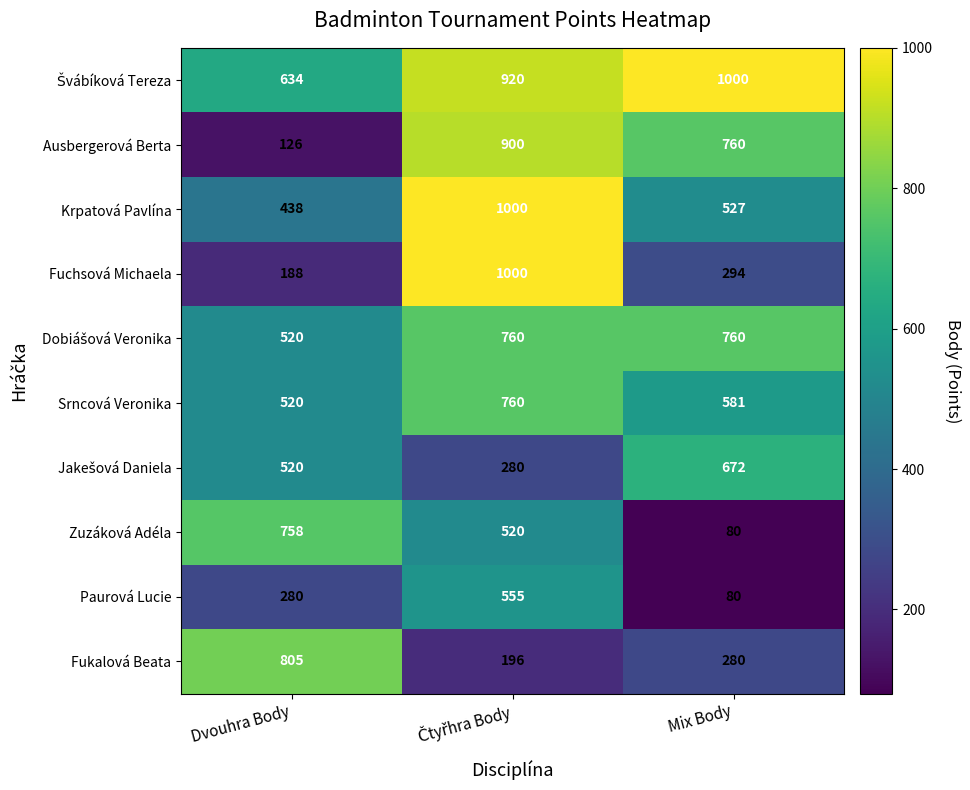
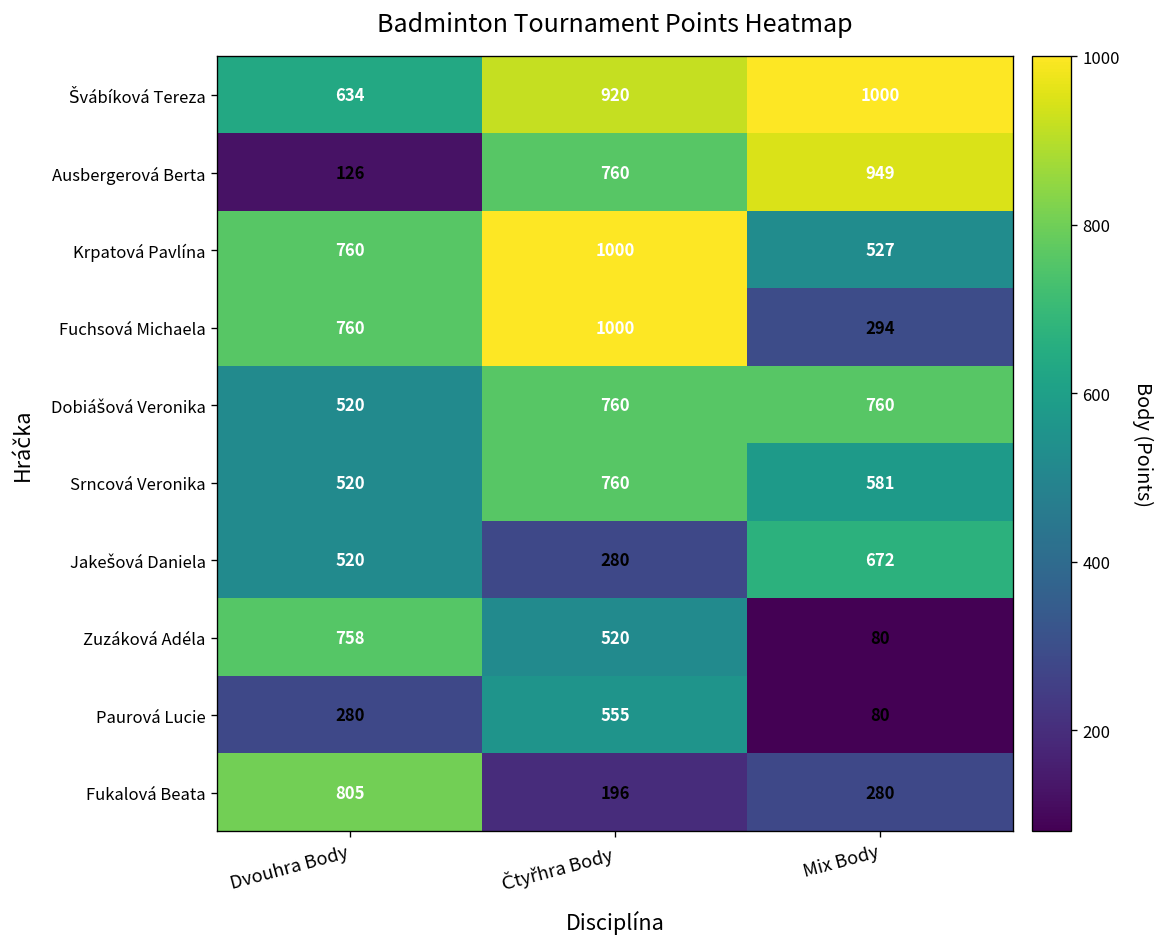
  {
    "Švábíková Tereza": {
      "Dvouhra Body": 634,
      "Čtyřhra Body": 920,
      "Mix Body": 1000
    },
    "Ausbergerová Berta": {
      "Dvouhra Body": 126,
-     "Čtyřhra Body": 900,
-     "Mix Body": 760
+     "Čtyřhra Body": 760,
+     "Mix Body": 949
    },
    "Krpatová Pavlína": {
-     "Dvouhra Body": 438,
+     "Dvouhra Body": 760,
      "Čtyřhra Body": 1000,
      "Mix Body": 527
    },
    "Fuchsová Michaela": {
-     "Dvouhra Body": 188,
+     "Dvouhra Body": 760,
      "Čtyřhra Body": 1000,
      "Mix Body": 294
    },
    "Dobiášová Veronika": {
      "Dvouhra Body": 520,
      "Čtyřhra Body": 760,
      "Mix Body": 760
    },
    "Srncová Veronika": {
      "Dvouhra Body": 520,
      "Čtyřhra Body": 760,
      "Mix Body": 581
    },
    "Jakešová Daniela": {
      "Dvouhra Body": 520,
      "Čtyřhra Body": 280,
      "Mix Body": 672
    },
    "Zuzáková Adéla": {
      "Dvouhra Body": 758,
      "Čtyřhra Body": 520,
      "Mix Body": 80
    },
    "Paurová Lucie": {
      "Dvouhra Body": 280,
      "Čtyřhra Body": 555,
      "Mix Body": 80
    },
    "Fukalová Beata": {
      "Dvouhra Body": 805,
      "Čtyřhra Body": 196,
      "Mix Body": 280
    }
  }
